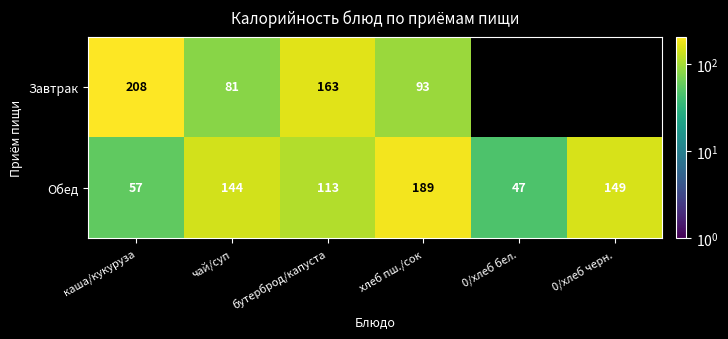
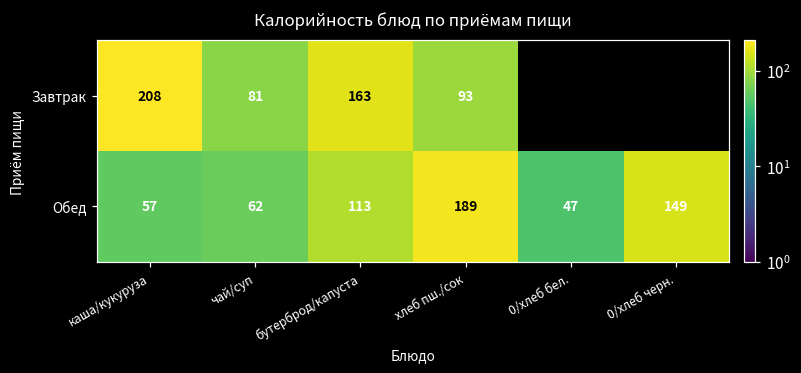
  {
    "Завтрак": {
      "каша/кукуруза": 208,
      "чай/суп": 81,
      "бутерброд/капуста": 163,
      "хлеб пш./сок": 93
    },
    "Обед": {
      "каша/кукуруза": 57,
-     "чай/суп": 144,
+     "чай/суп": 62,
      "бутерброд/капуста": 113,
      "хлеб пш./сок": 189,
      "0/хлеб бел.": 47,
      "0/хлеб черн.": 149
    }
  }
